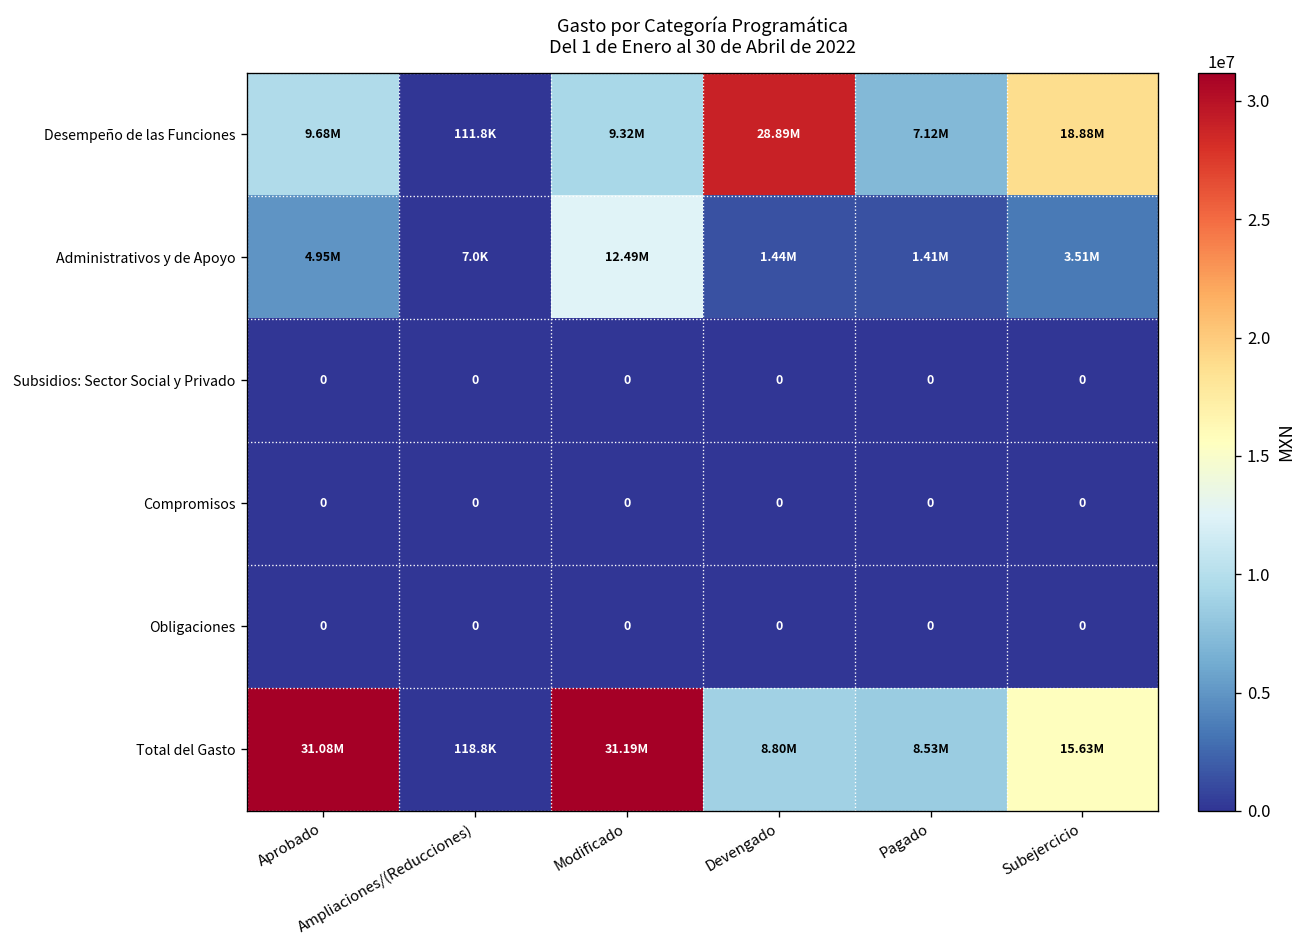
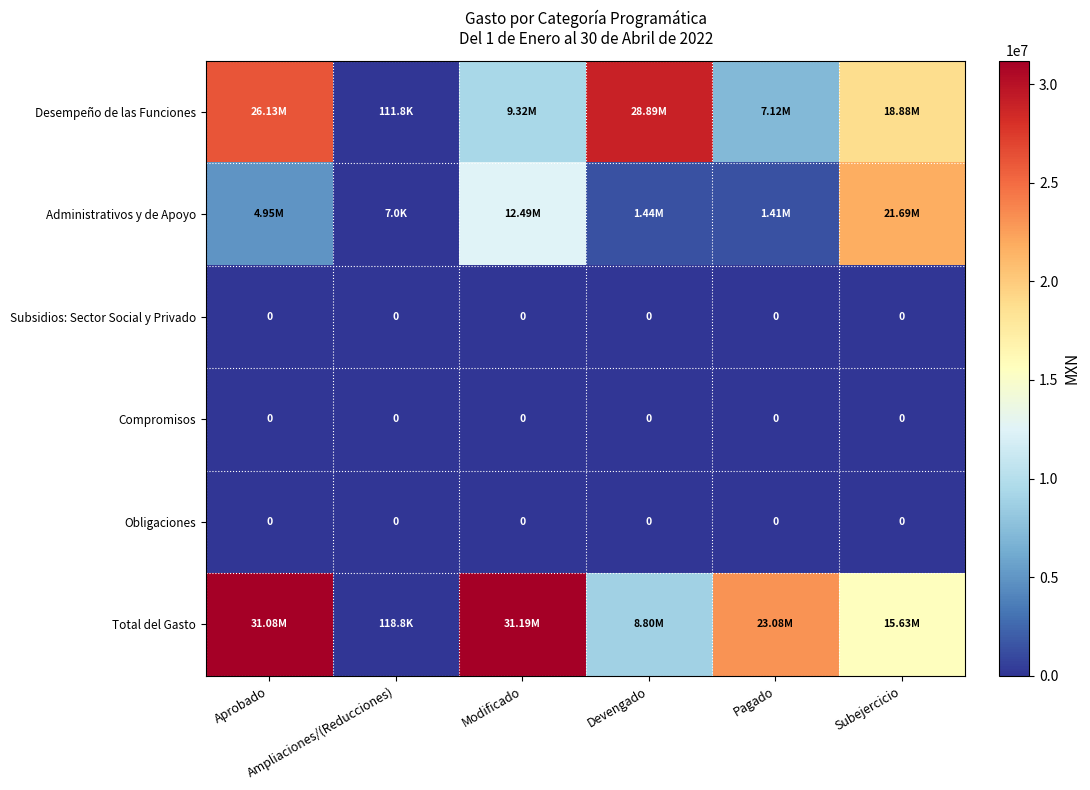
  {
    "Desempeño de las Funciones": {
-     "Aprobado": "9.68M",
+     "Aprobado": "26.13M",
      "Ampliaciones/(Reducciones)": "111.8K",
      "Modificado": "9.32M",
      "Devengado": "28.89M",
      "Pagado": "7.12M",
      "Subejercicio": "18.88M"
    },
    "Administrativos y de Apoyo": {
      "Aprobado": "4.95M",
      "Ampliaciones/(Reducciones)": "7.0K",
      "Modificado": "12.49M",
      "Devengado": "1.44M",
      "Pagado": "1.41M",
-     "Subejercicio": "3.51M"
+     "Subejercicio": "21.69M"
    },
    "Subsidios: Sector Social y Privado": {
      "Aprobado": "0",
      "Ampliaciones/(Reducciones)": "0",
      "Modificado": "0",
      "Devengado": "0",
      "Pagado": "0",
      "Subejercicio": "0"
    },
    "Compromisos": {
      "Aprobado": "0",
      "Ampliaciones/(Reducciones)": "0",
      "Modificado": "0",
      "Devengado": "0",
      "Pagado": "0",
      "Subejercicio": "0"
    },
    "Obligaciones": {
      "Aprobado": "0",
      "Ampliaciones/(Reducciones)": "0",
      "Modificado": "0",
      "Devengado": "0",
      "Pagado": "0",
      "Subejercicio": "0"
    },
    "Total del Gasto": {
      "Aprobado": "31.08M",
      "Ampliaciones/(Reducciones)": "118.8K",
      "Modificado": "31.19M",
      "Devengado": "8.80M",
-     "Pagado": "8.53M",
+     "Pagado": "23.08M",
      "Subejercicio": "15.63M"
    }
  }
